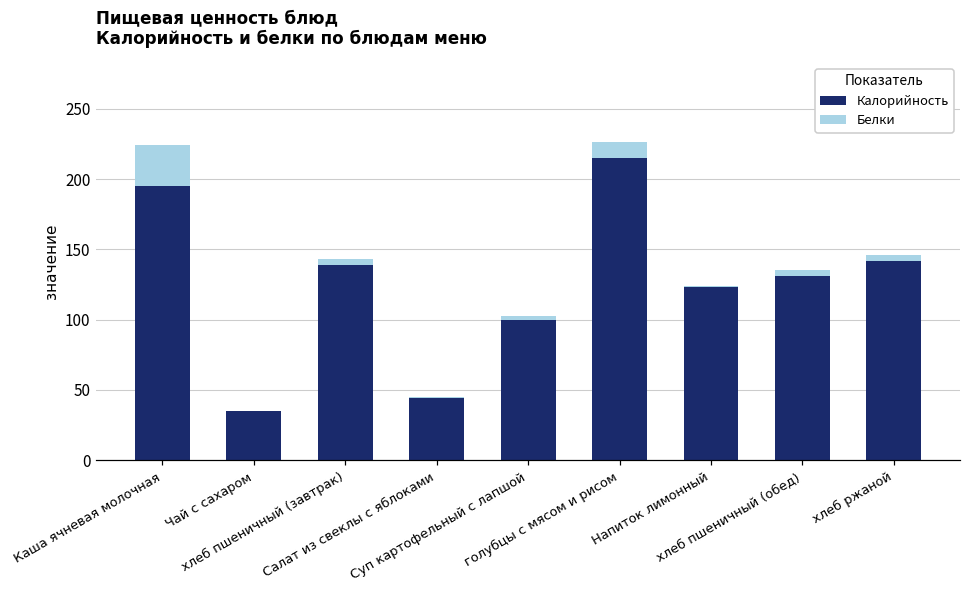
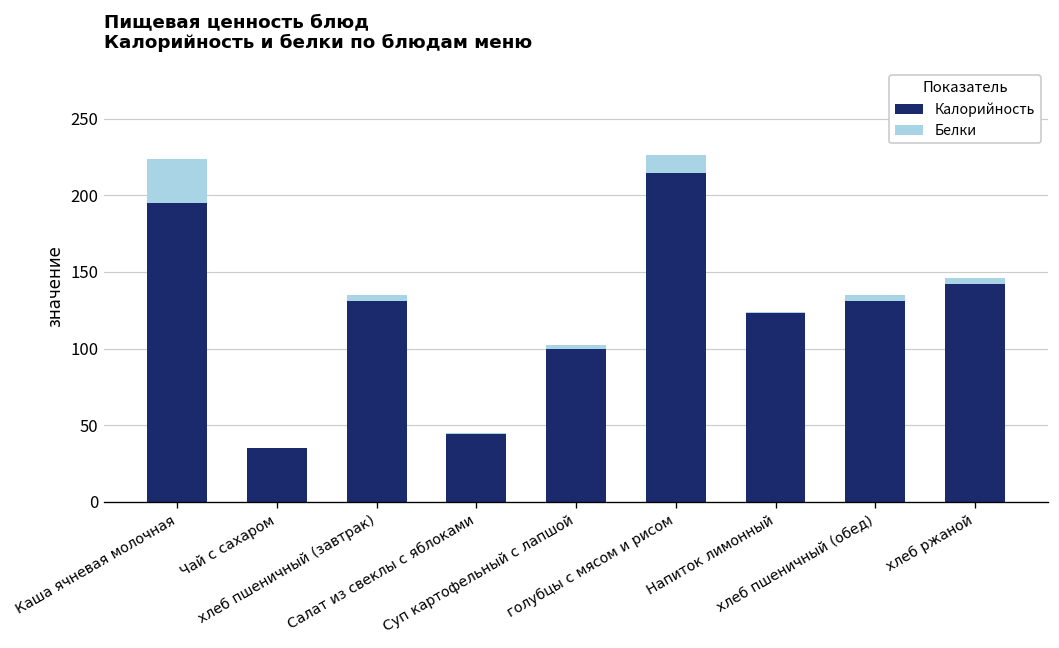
  {
    "Калорийность": {
      "Каша ячневая молочная": 195,
      "Чай с сахаром": 35,
-     "хлеб пшеничный (завтрак)": 139,
+     "хлеб пшеничный (завтрак)": 131,
      "Салат из свеклы с яблоками": 44,
      "Суп картофельный с лапшой": 100,
      "голубцы с мясом и рисом": 215,
      "Напиток лимонный": 123,
      "хлеб пшеничный (обед)": 131,
      "хлеб ржаной": 142
    },
    "Белки": {
      "Каша ячневая молочная": 29,
      "хлеб пшеничный (завтрак)": 4,
      "Суп картофельный с лапшой": 2,
      "голубцы с мясом и рисом": 11,
      "хлеб пшеничный (обед)": 4,
      "хлеб ржаной": 4
    }
  }
